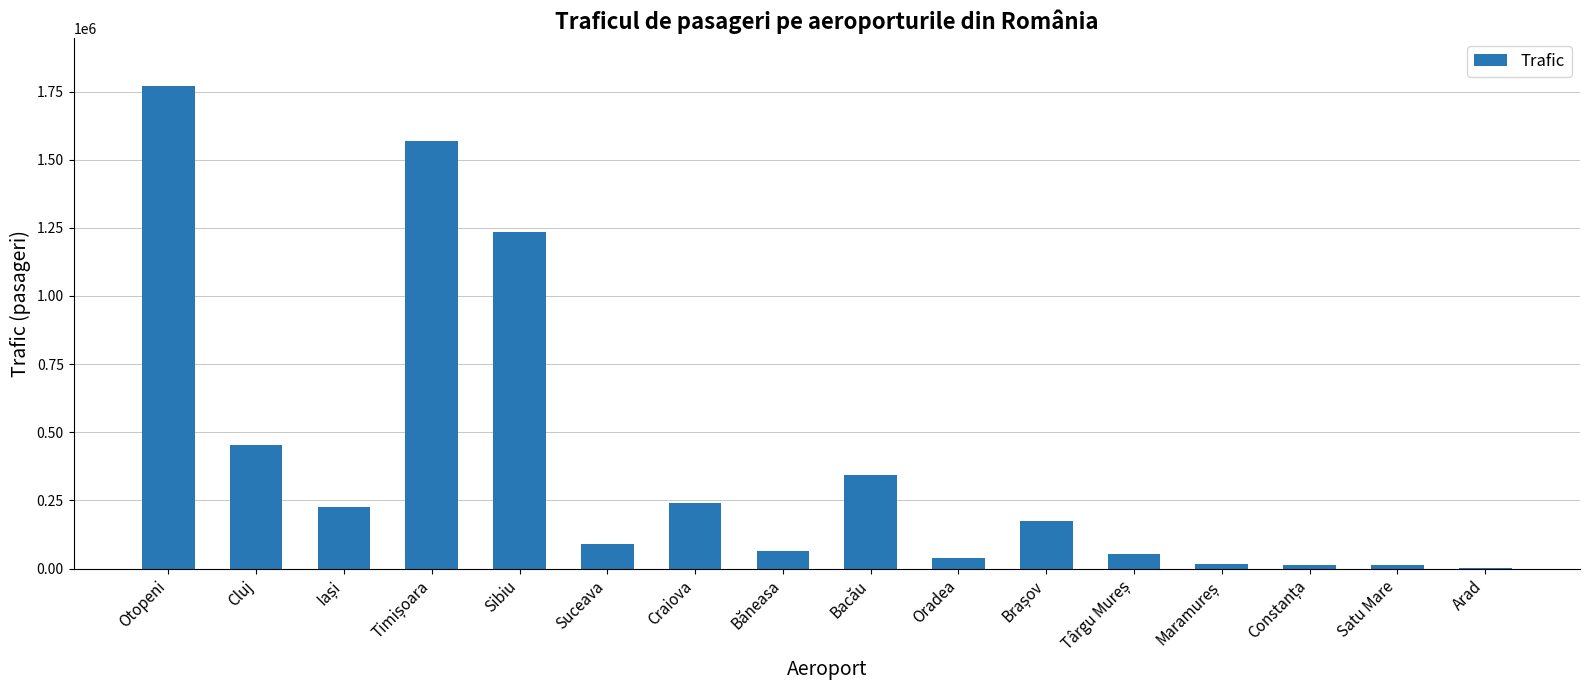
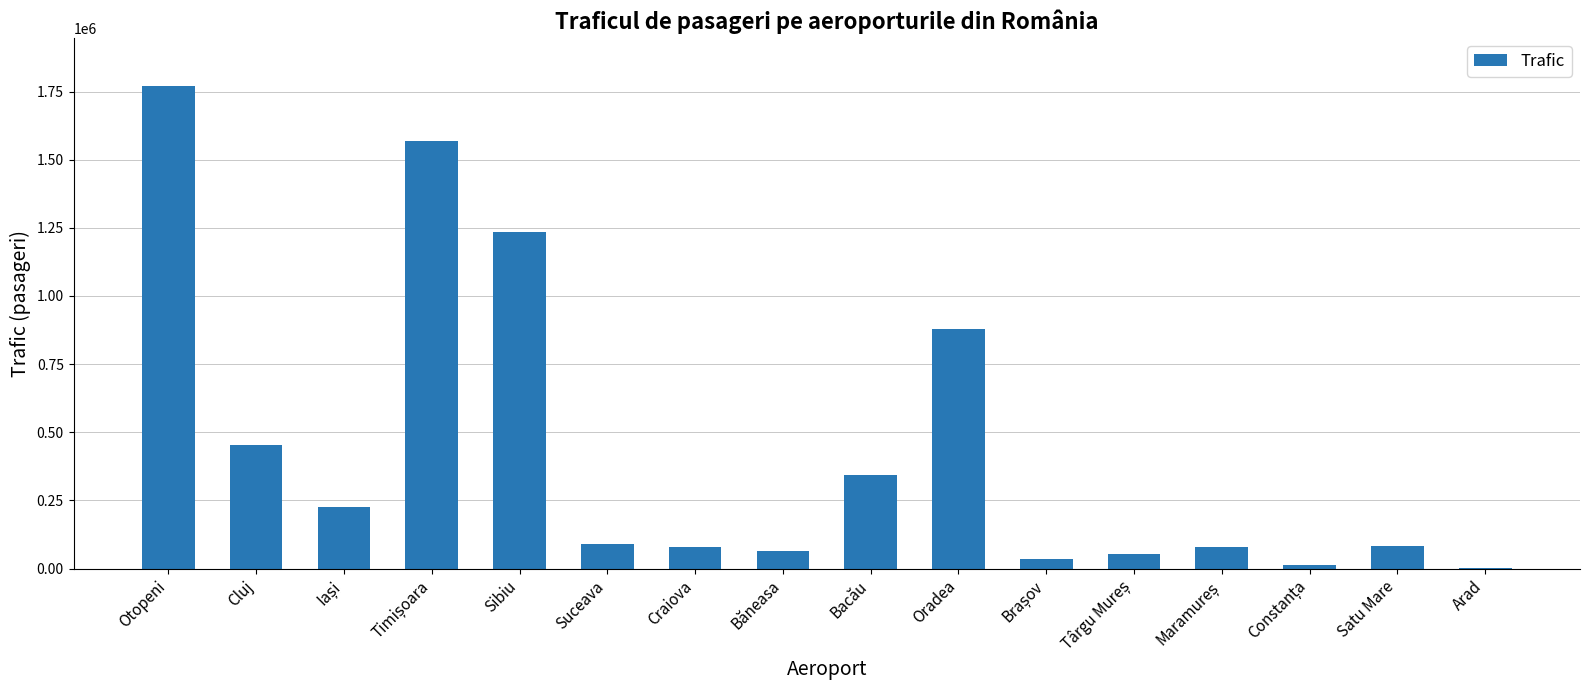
  {
    "Otopeni": 1770000,
    "Cluj": 450000,
    "Iași": 230000,
    "Timișoara": 1570000,
    "Sibiu": 1240000,
    "Suceava": 90000,
-   "Craiova": 240000,
+   "Craiova": 80000,
    "Băneasa": 60000,
    "Bacău": 340000,
-   "Oradea": 40000,
-   "Brașov": 170000,
+   "Oradea": 880000,
+   "Brașov": 40000,
    "Târgu Mureș": 50000,
-   "Maramureș": 20000,
+   "Maramureș": 80000,
    "Constanța": 10000,
-   "Satu Mare": 10000
+   "Satu Mare": 80000
  }
